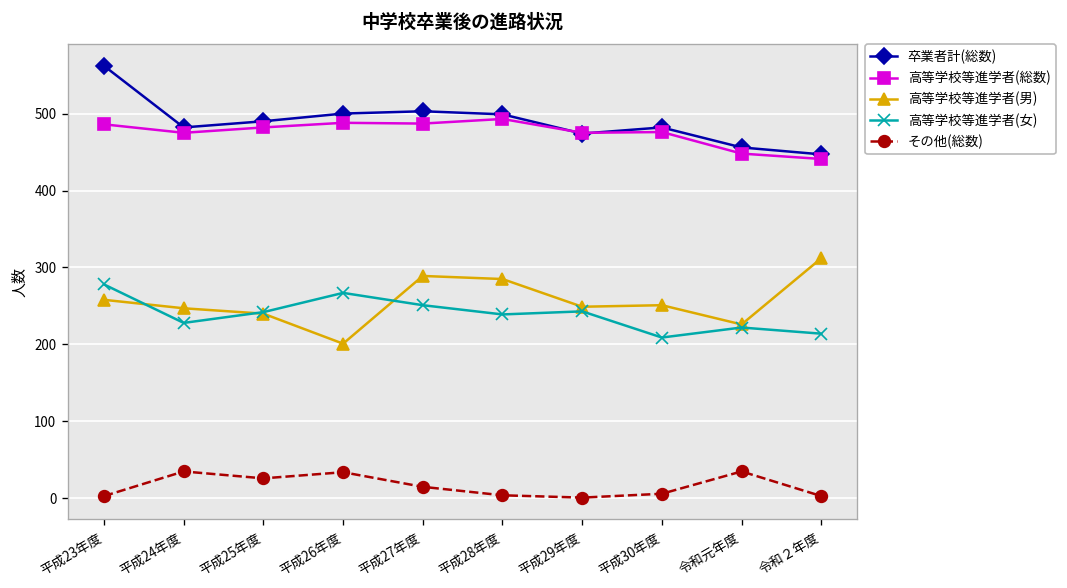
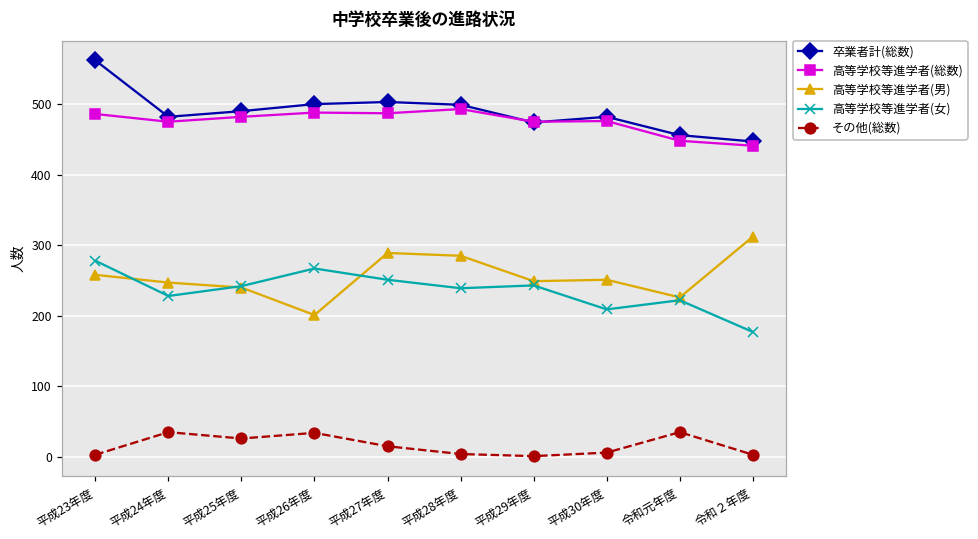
  {
    "卒業者計(総数)": {
      "平成23年度": 560,
      "平成24年度": 480,
      "平成25年度": 490,
      "平成26年度": 500,
      "平成27年度": 500,
      "平成28年度": 500,
      "平成30年度": 480,
      "令和元年度": 460,
      "令和２年度": 450
    },
    "高等学校等進学者(総数)": {
      "平成23年度": 490,
      "平成24年度": 480,
      "平成25年度": 480,
      "平成26年度": 490,
      "平成27年度": 490,
      "平成28年度": 490,
      "平成30年度": 480,
      "令和元年度": 450,
      "令和２年度": 440
    },
    "高等学校等進学者(男)": {
      "平成23年度": 260,
      "平成24年度": 250,
      "平成26年度": 200,
      "平成27年度": 290,
      "平成28年度": 290,
      "平成29年度": 250,
      "平成30年度": 250,
      "令和２年度": 310
    },
    "高等学校等進学者(女)": {
      "平成23年度": 280,
      "平成24年度": 230,
      "平成26年度": 270,
      "平成27年度": 250,
      "平成28年度": 240,
      "平成29年度": 240,
      "平成30年度": 210,
-     "令和２年度": 210
+     "令和２年度": 180
    },
    "その他(総数)": {
      "平成23年度": 0,
      "平成24年度": 40,
      "平成25年度": 30,
      "平成26年度": 30,
      "平成27年度": 20,
      "平成28年度": 0,
      "平成29年度": 0,
      "平成30年度": 10,
      "令和元年度": 40,
      "令和２年度": 0
    }
  }
